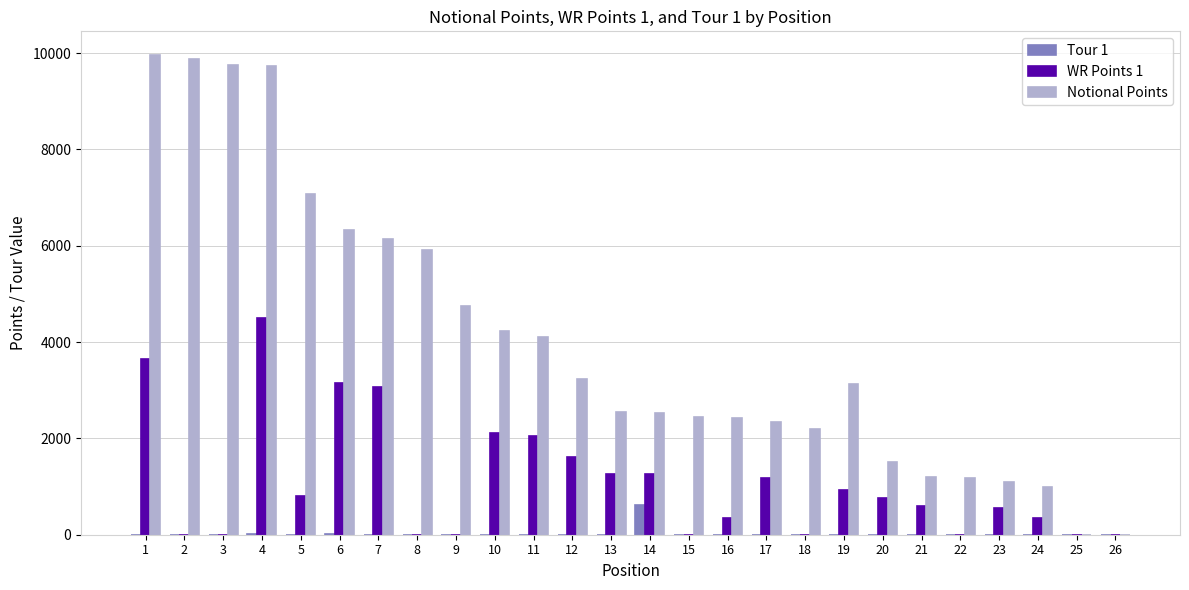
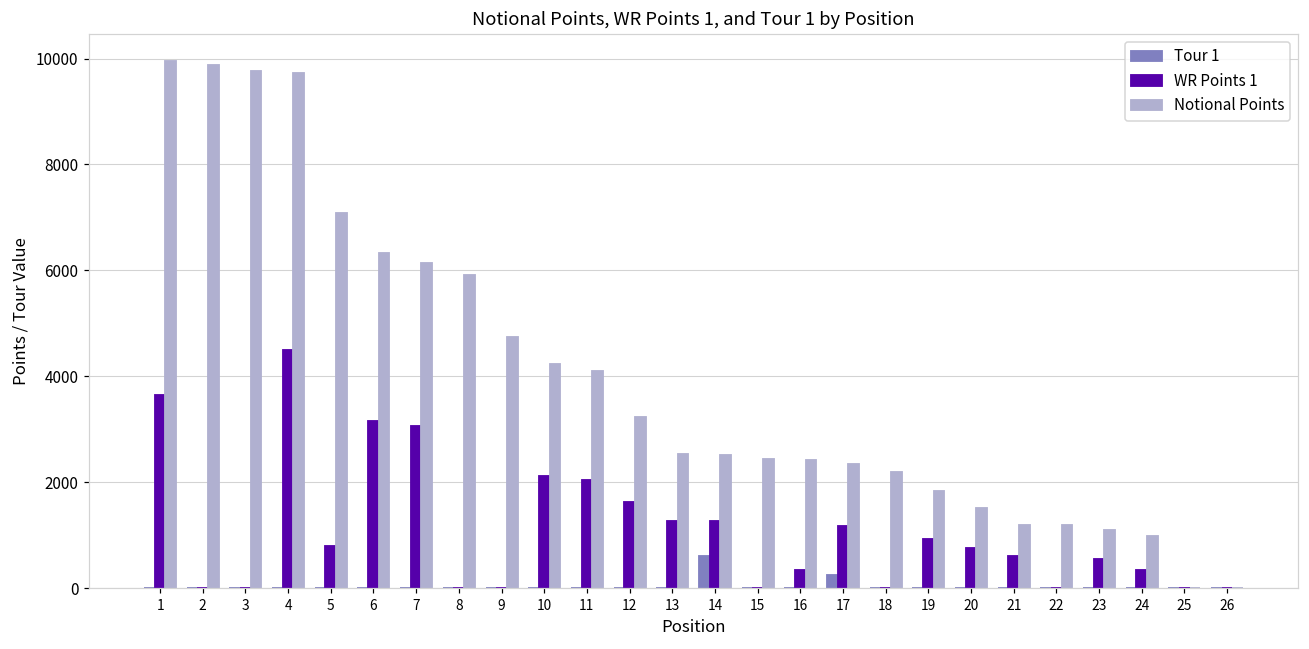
  {
    "Tour 1": {
      "2": 0,
      "3": 0,
      "5": 0,
      "8": 0,
      "9": 0,
      "14": 600,
      "15": 0,
      "16": 0,
-     "17": 0,
+     "17": 300,
      "18": 0,
      "22": 0,
      "25": 0,
      "26": 0
    },
    "WR Points 1": {
      "1": 3700,
      "2": 0,
      "3": 0,
      "4": 4500,
      "5": 800,
      "6": 3200,
      "7": 3100,
      "8": 0,
      "9": 0,
      "10": 2100,
      "11": 2100,
      "12": 1600,
      "13": 1300,
      "14": 1300,
      "15": 0,
      "16": 300,
      "17": 1200,
      "18": 0,
      "19": 900,
      "20": 800,
      "21": 600,
      "22": 0,
      "23": 600,
      "24": 400,
      "25": 0,
      "26": 0
    },
    "Notional Points": {
      "1": 10000,
      "2": 9900,
      "3": 9800,
      "4": 9700,
      "5": 7100,
      "6": 6300,
      "7": 6100,
      "8": 5900,
      "9": 4700,
      "10": 4200,
      "11": 4100,
      "12": 3200,
      "13": 2500,
      "14": 2500,
      "15": 2400,
      "16": 2400,
      "17": 2300,
      "18": 2200,
-     "19": 3100,
+     "19": 1800,
      "20": 1500,
      "21": 1200,
      "22": 1200,
      "23": 1100,
      "24": 1000,
      "25": 0,
      "26": 0
    }
  }
